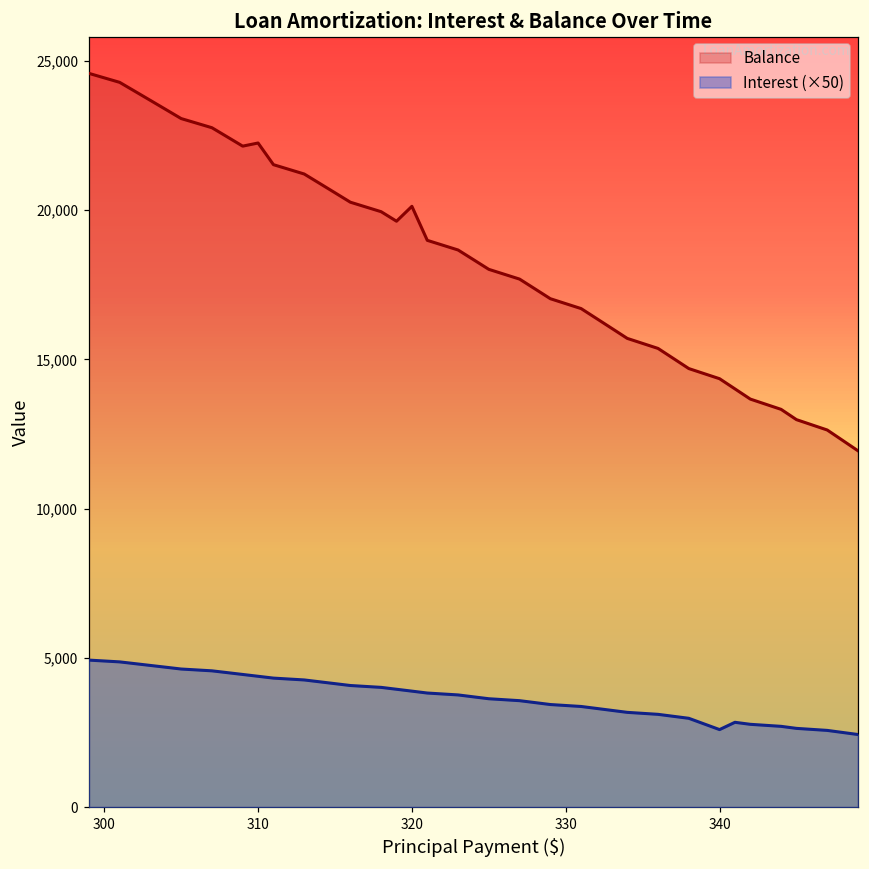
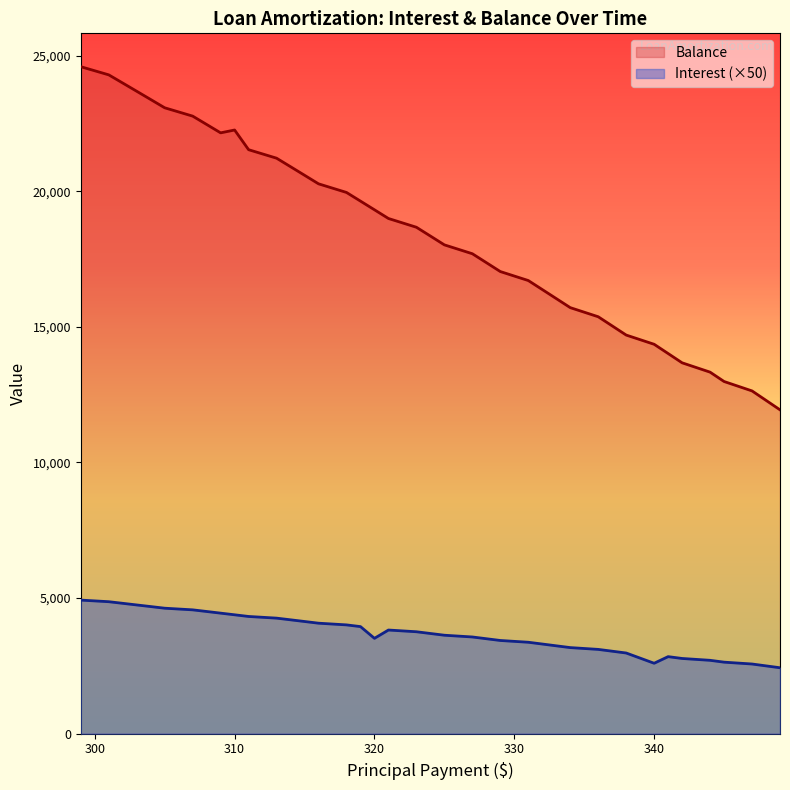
  {
    "Balance": {
      "310": "22,300",
-     "320": "20,100",
+     "320": "19,300",
      "340": "14,400"
    },
    "Interest (×50)": {
      "310": "4,400",
-     "320": "3,900",
+     "320": "3,500",
      "340": "2,600"
    }
  }
